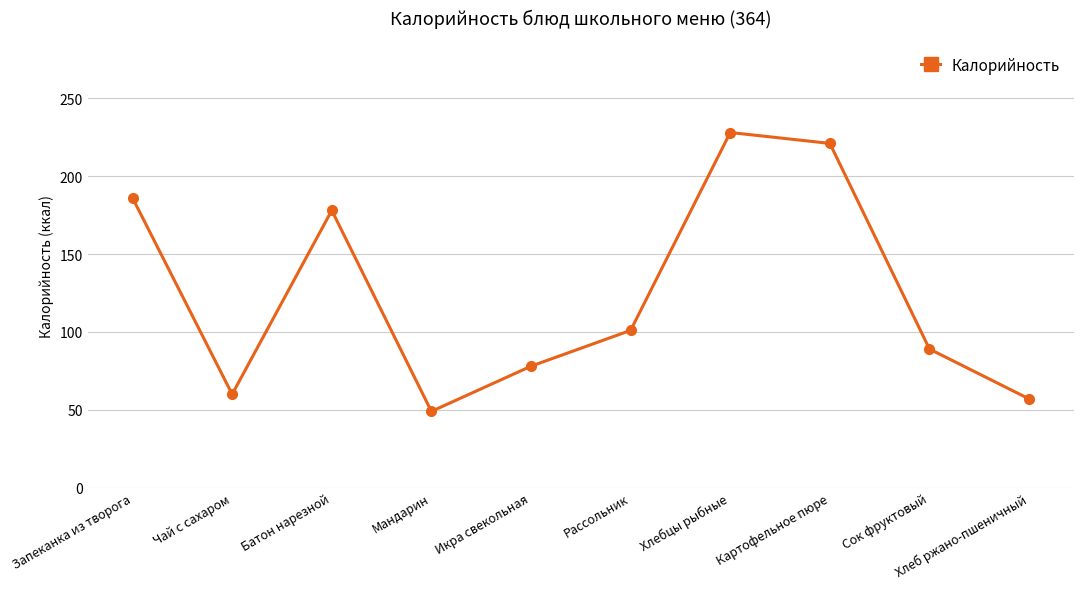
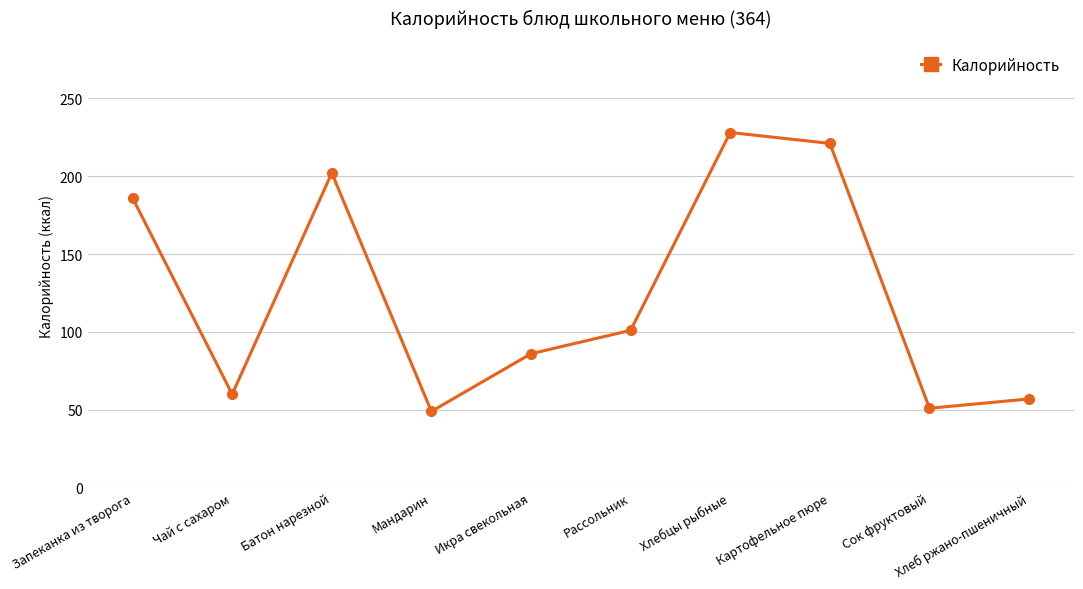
  {
    "Запеканка из творога": 186,
    "Чай с сахаром": 60,
-   "Батон нарезной": 178,
+   "Батон нарезной": 202,
    "Мандарин": 49,
-   "Икра свекольная": 78,
+   "Икра свекольная": 86,
    "Рассольник": 101,
    "Хлебцы рыбные": 228,
    "Картофельное пюре": 221,
-   "Сок фруктовый": 89,
+   "Сок фруктовый": 51,
    "Хлеб ржано-пшеничный": 57
  }
